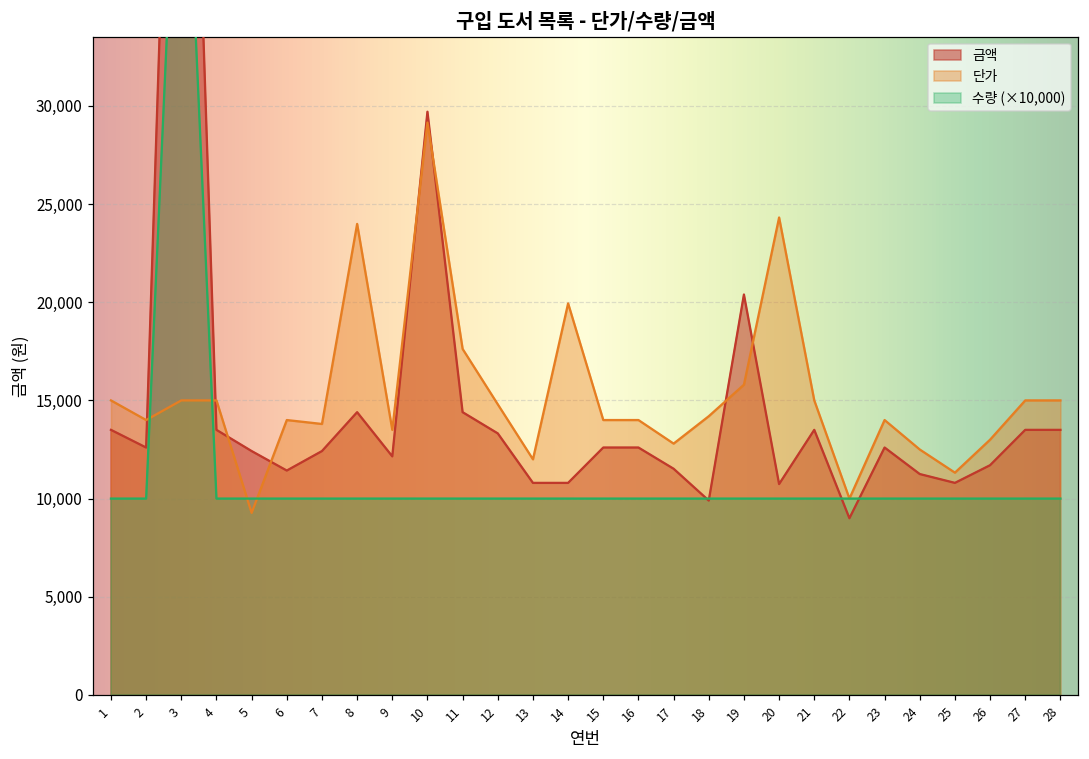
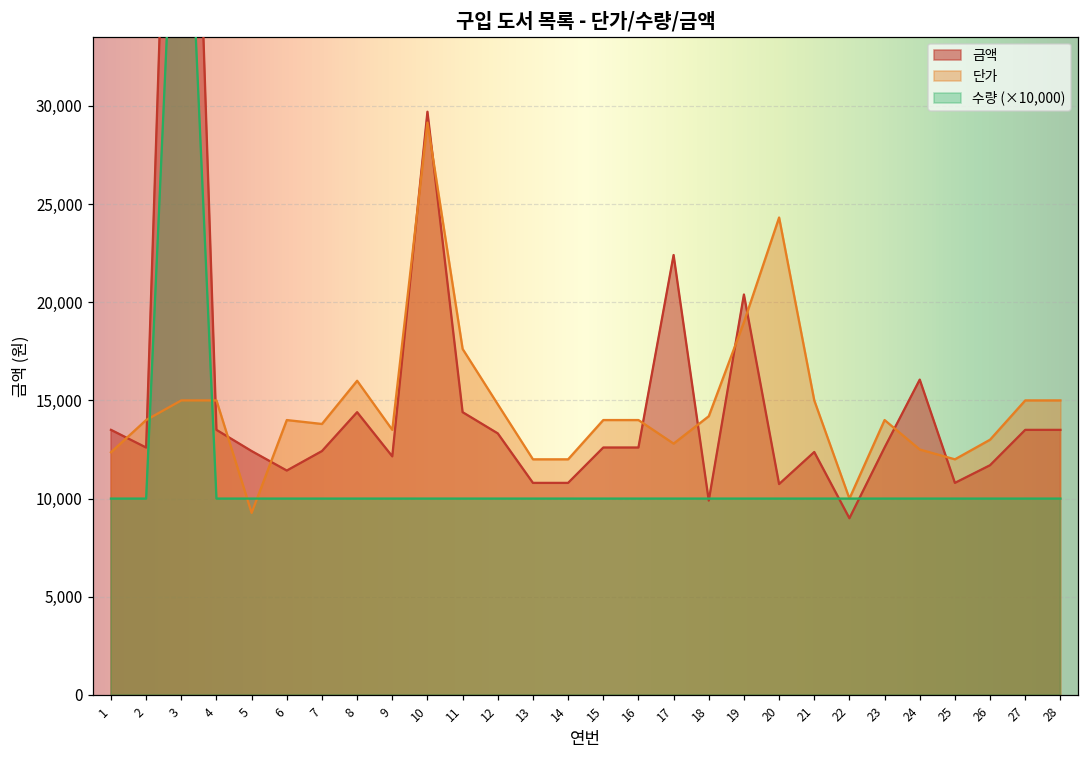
  {
    "금액": {
      "1": "13,500",
      "2": "12,600",
      "4": "13,500",
      "5": "12,400",
      "6": "11,400",
      "7": "12,400",
      "8": "14,400",
      "9": "12,200",
      "10": "29,700",
      "11": "14,400",
      "12": "13,300",
      "13": "10,800",
      "14": "10,800",
      "15": "12,600",
      "16": "12,600",
-     "17": "11,500",
+     "17": "22,400",
      "19": "20,400",
      "20": "10,700",
-     "21": "13,500",
+     "21": "12,400",
      "22": "9,000",
      "23": "12,600",
-     "24": "11,300",
+     "24": "16,100",
      "25": "10,800",
      "26": "11,700",
      "27": "13,500",
      "28": "13,500"
    },
    "단가": {
-     "1": "15,000",
+     "1": "12,400",
      "2": "14,000",
      "3": "15,000",
      "4": "15,000",
      "5": "9,300",
      "6": "14,000",
      "7": "13,800",
-     "8": "24,000",
+     "8": "16,000",
      "9": "13,500",
      "10": "29,100",
      "11": "17,600",
      "12": "14,800",
      "13": "12,000",
-     "14": "19,900",
+     "14": "12,000",
      "15": "14,000",
      "16": "14,000",
      "17": "12,800",
      "18": "14,200",
-     "19": "15,800",
+     "19": "19,000",
      "20": "24,300",
      "21": "15,000",
      "23": "14,000",
      "24": "12,500",
-     "25": "11,300",
+     "25": "12,000",
      "26": "13,000",
      "27": "15,000",
      "28": "15,000"
    },
    "수량 (×10,000)": {
      "1": "10,000",
      "2": "10,000",
      "4": "10,000",
      "5": "10,000",
      "6": "10,000",
      "7": "10,000",
      "8": "10,000",
      "9": "10,000",
      "10": "10,000",
      "11": "10,000",
      "12": "10,000",
      "13": "10,000",
      "14": "10,000",
      "15": "10,000",
      "16": "10,000",
      "17": "10,000",
      "19": "10,000",
      "20": "10,000",
      "21": "10,000",
      "23": "10,000",
      "24": "10,000",
      "25": "10,000",
      "26": "10,000",
      "27": "10,000",
      "28": "10,000"
    }
  }
